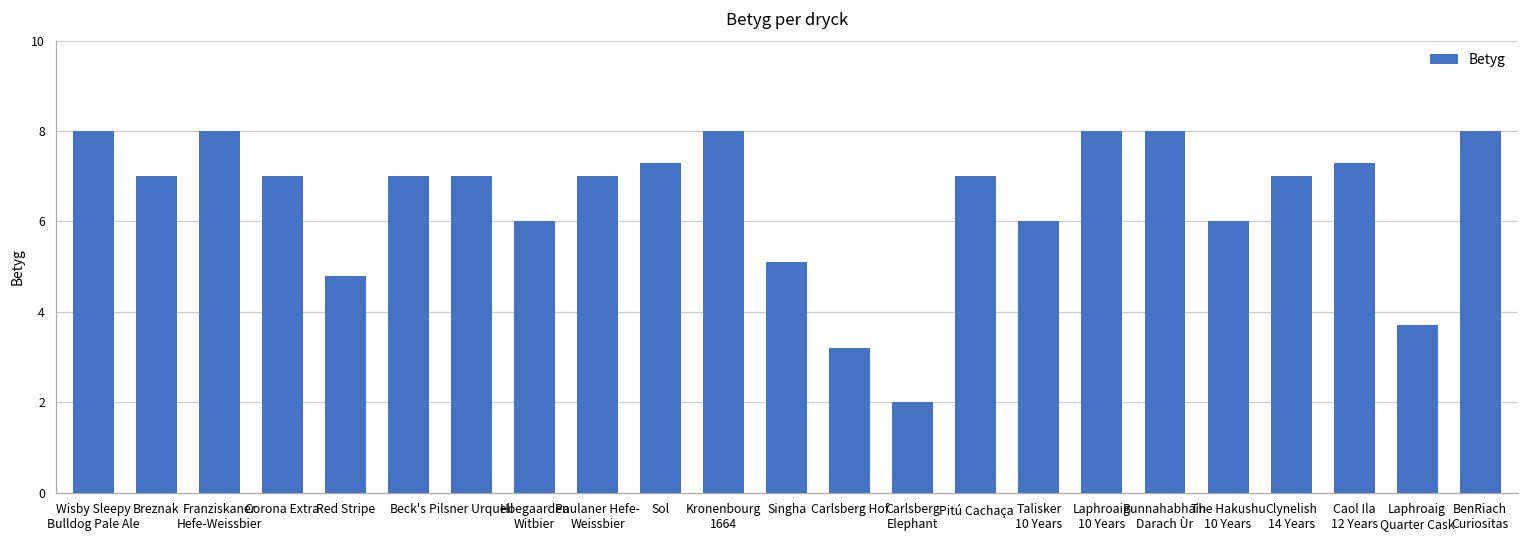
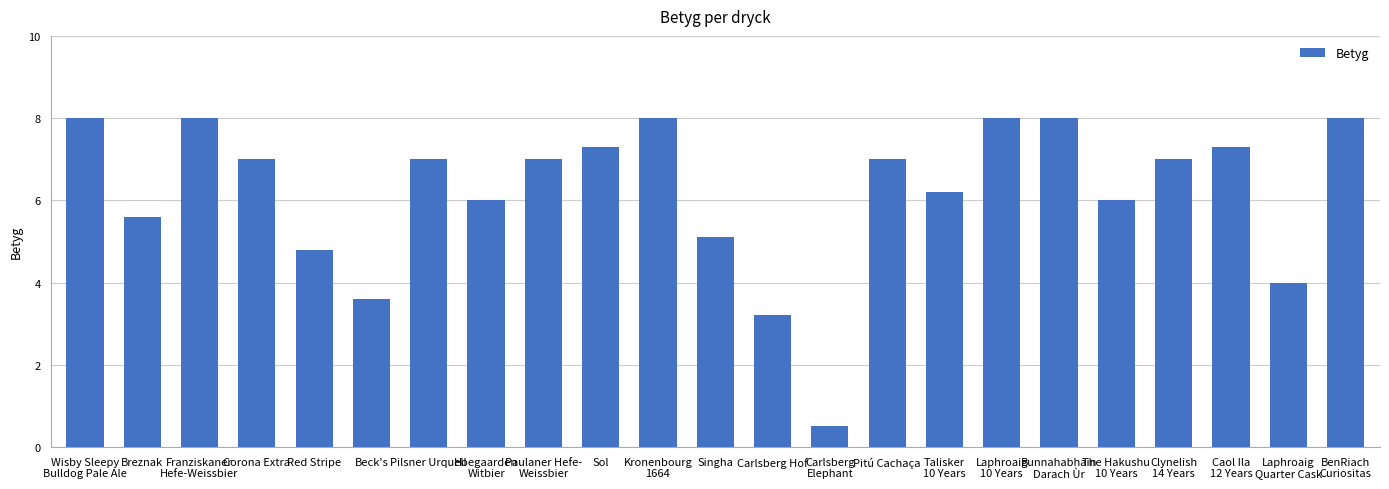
  {
    "Wisby Sleepy Bulldog Pale Ale": 8.0,
-   "Breznak": 7.0,
+   "Breznak": 5.6,
    "Franziskaner Hefe-Weissbier": 8.0,
    "Red Stripe": 4.8,
-   "Beck's": 7.0,
+   "Beck's": 3.6,
    "Sol": 7.3,
    "Kronenbourg 1664": 8.0,
    "Singha": 5.1,
    "Carlsberg Hof": 3.2,
-   "Carlsberg Elephant": 2.0,
+   "Carlsberg Elephant": 0.5,
    "Pitú Cachaça": 7.0,
-   "Talisker 10 Years": 6.0,
+   "Talisker 10 Years": 6.2,
    "Laphroaig 10 Years": 8.0,
    "Clynelish 14 Years": 7.0,
    "Caol Ila 12 Years": 7.3,
-   "Laphroaig Quarter Cask": 3.7,
+   "Laphroaig Quarter Cask": 4.0,
    "BenRiach Curiositas": 8.0
  }
